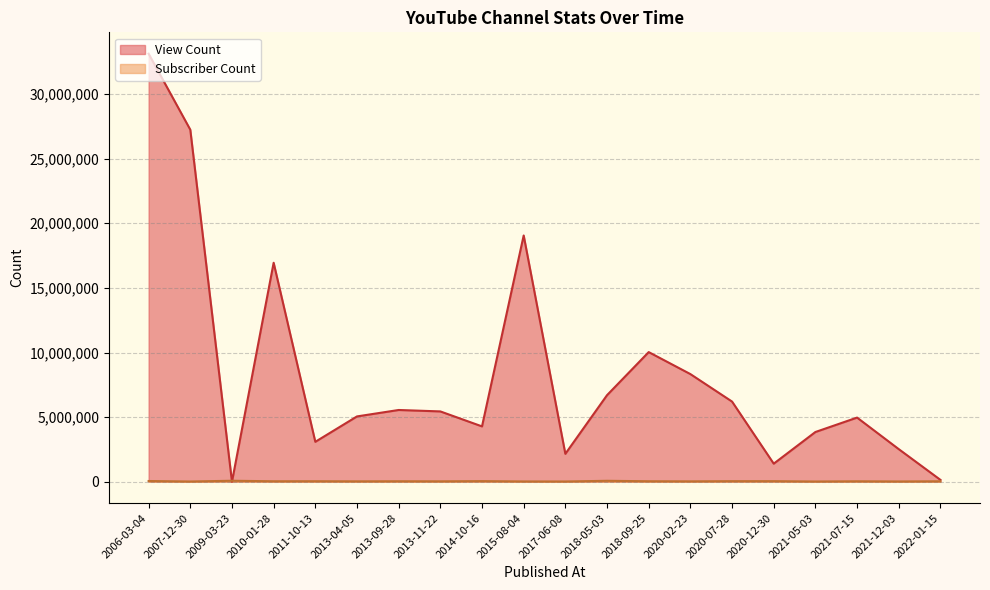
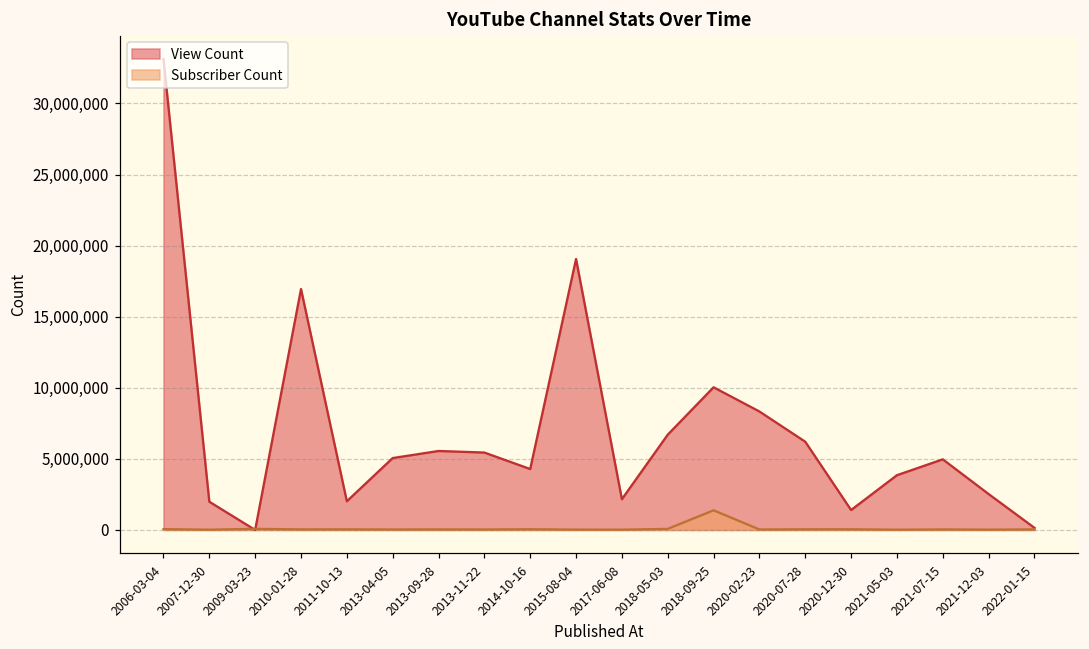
  {
    "View Count": {
-     "2007-12-30": "27,200,000",
+     "2007-12-30": "2,000,000",
      "2010-01-28": "16,900,000",
-     "2011-10-13": "3,100,000",
+     "2011-10-13": "2,000,000",
      "2013-04-05": "5,100,000",
      "2013-09-28": "5,600,000",
      "2013-11-22": "5,400,000",
      "2014-10-16": "4,300,000",
      "2015-08-04": "19,100,000",
      "2017-06-08": "2,200,000",
      "2018-05-03": "6,700,000",
      "2018-09-25": "10,000,000",
      "2020-02-23": "8,300,000",
      "2020-07-28": "6,200,000",
      "2020-12-30": "1,400,000",
      "2021-05-03": "3,800,000",
      "2021-07-15": "5,000,000",
      "2021-12-03": "2,500,000"
    },
    "Subscriber Count": {
      "2006-03-04": "100,000",
      "2007-12-30": "0",
      "2010-01-28": "0",
      "2011-10-13": "0",
      "2013-04-05": "0",
      "2013-09-28": "0",
      "2013-11-22": "0",
      "2014-10-16": "0",
      "2015-08-04": "0",
      "2017-06-08": "0",
      "2018-05-03": "100,000",
-     "2018-09-25": "0",
+     "2018-09-25": "1,400,000",
      "2020-02-23": "0",
      "2020-07-28": "0",
      "2020-12-30": "0",
      "2021-05-03": "0",
      "2021-07-15": "0",
      "2021-12-03": "0"
    }
  }
